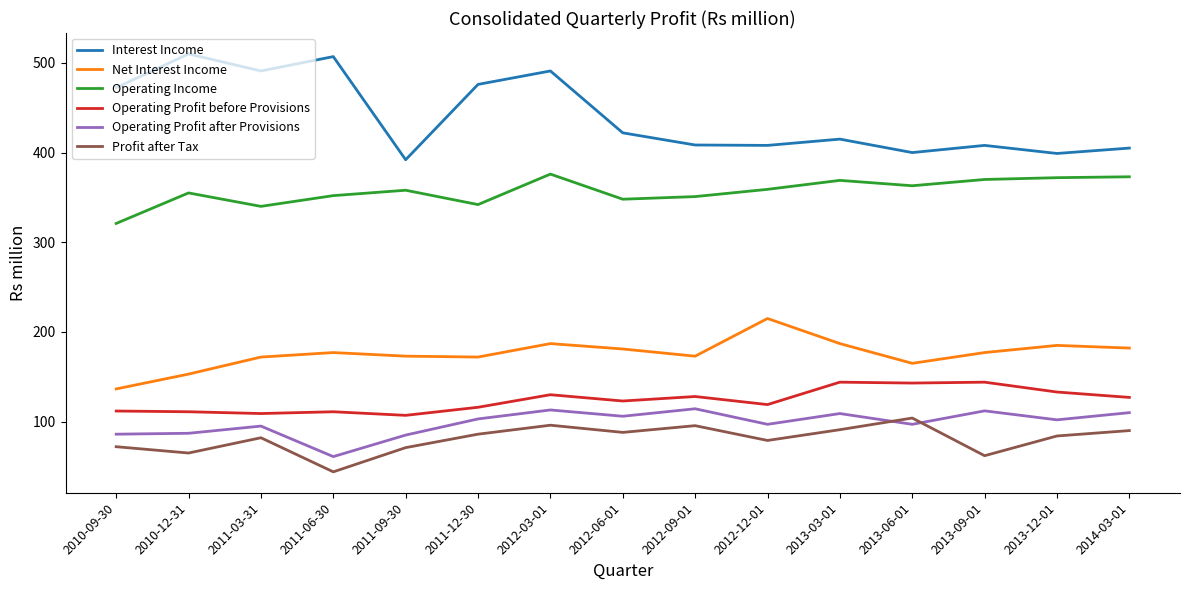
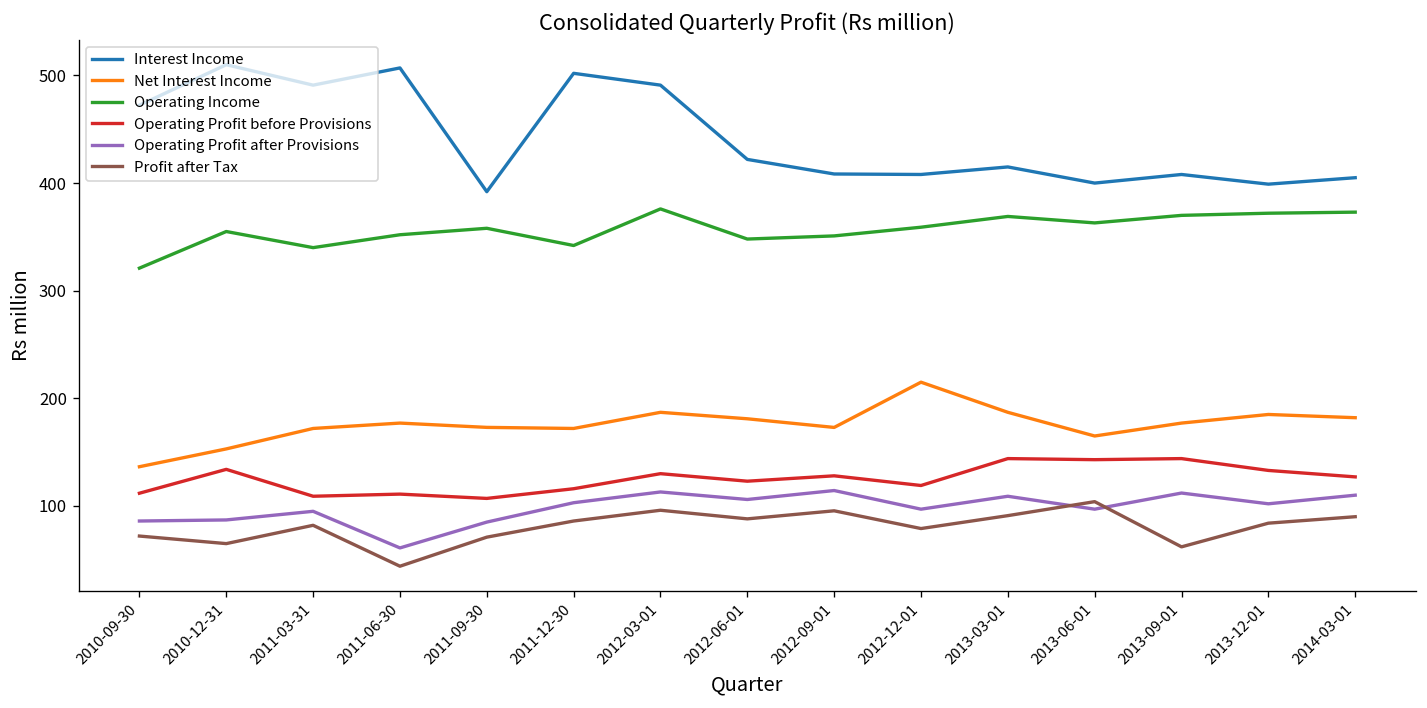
  {
    "Interest Income": {
      "2011-06-30": 510,
      "2011-09-30": 390,
-     "2011-12-30": 480,
+     "2011-12-30": 500,
      "2012-03-01": 490,
      "2012-06-01": 420,
      "2012-09-01": 410,
      "2012-12-01": 410,
      "2013-03-01": 420,
      "2013-06-01": 400,
      "2013-09-01": 410,
      "2013-12-01": 400,
      "2014-03-01": 410
    },
    "Net Interest Income": {
      "2010-09-30": 140,
      "2010-12-31": 150,
      "2011-03-31": 170,
      "2011-06-30": 180,
      "2011-09-30": 170,
      "2011-12-30": 170,
      "2012-03-01": 190,
      "2012-06-01": 180,
      "2012-09-01": 170,
      "2012-12-01": 220,
      "2013-03-01": 190,
      "2013-06-01": 170,
      "2013-09-01": 180,
      "2013-12-01": 190,
      "2014-03-01": 180
    },
    "Operating Income": {
      "2010-09-30": 320,
      "2010-12-31": 360,
      "2011-03-31": 340,
      "2011-06-30": 350,
      "2011-09-30": 360,
      "2011-12-30": 340,
      "2012-03-01": 380,
      "2012-06-01": 350,
      "2012-09-01": 350,
      "2012-12-01": 360,
      "2013-03-01": 370,
      "2013-06-01": 360,
      "2013-09-01": 370,
      "2013-12-01": 370,
      "2014-03-01": 370
    },
    "Operating Profit before Provisions": {
      "2010-09-30": 110,
-     "2010-12-31": 110,
+     "2010-12-31": 130,
      "2011-03-31": 110,
      "2011-06-30": 110,
      "2011-09-30": 110,
      "2011-12-30": 120,
      "2012-03-01": 130,
      "2012-06-01": 120,
      "2012-09-01": 130,
      "2012-12-01": 120,
      "2013-03-01": 140,
      "2013-06-01": 140,
      "2013-09-01": 140,
      "2013-12-01": 130,
      "2014-03-01": 130
    },
    "Operating Profit after Provisions": {
      "2010-09-30": 90,
      "2010-12-31": 90,
      "2011-03-31": 100,
      "2011-06-30": 60,
      "2011-09-30": 90,
      "2011-12-30": 100,
      "2012-03-01": 110,
      "2012-06-01": 110,
      "2012-09-01": 110,
      "2012-12-01": 100,
      "2013-03-01": 110,
      "2013-06-01": 100,
      "2013-09-01": 110,
      "2013-12-01": 100,
      "2014-03-01": 110
    },
    "Profit after Tax": {
      "2010-09-30": 70,
      "2010-12-31": 70,
      "2011-03-31": 80,
      "2011-06-30": 40,
      "2011-09-30": 70,
      "2011-12-30": 90,
      "2012-03-01": 100,
      "2012-06-01": 90,
      "2012-09-01": 100,
      "2012-12-01": 80,
      "2013-03-01": 90,
      "2013-06-01": 100,
      "2013-09-01": 60,
      "2013-12-01": 80,
      "2014-03-01": 90
    }
  }
